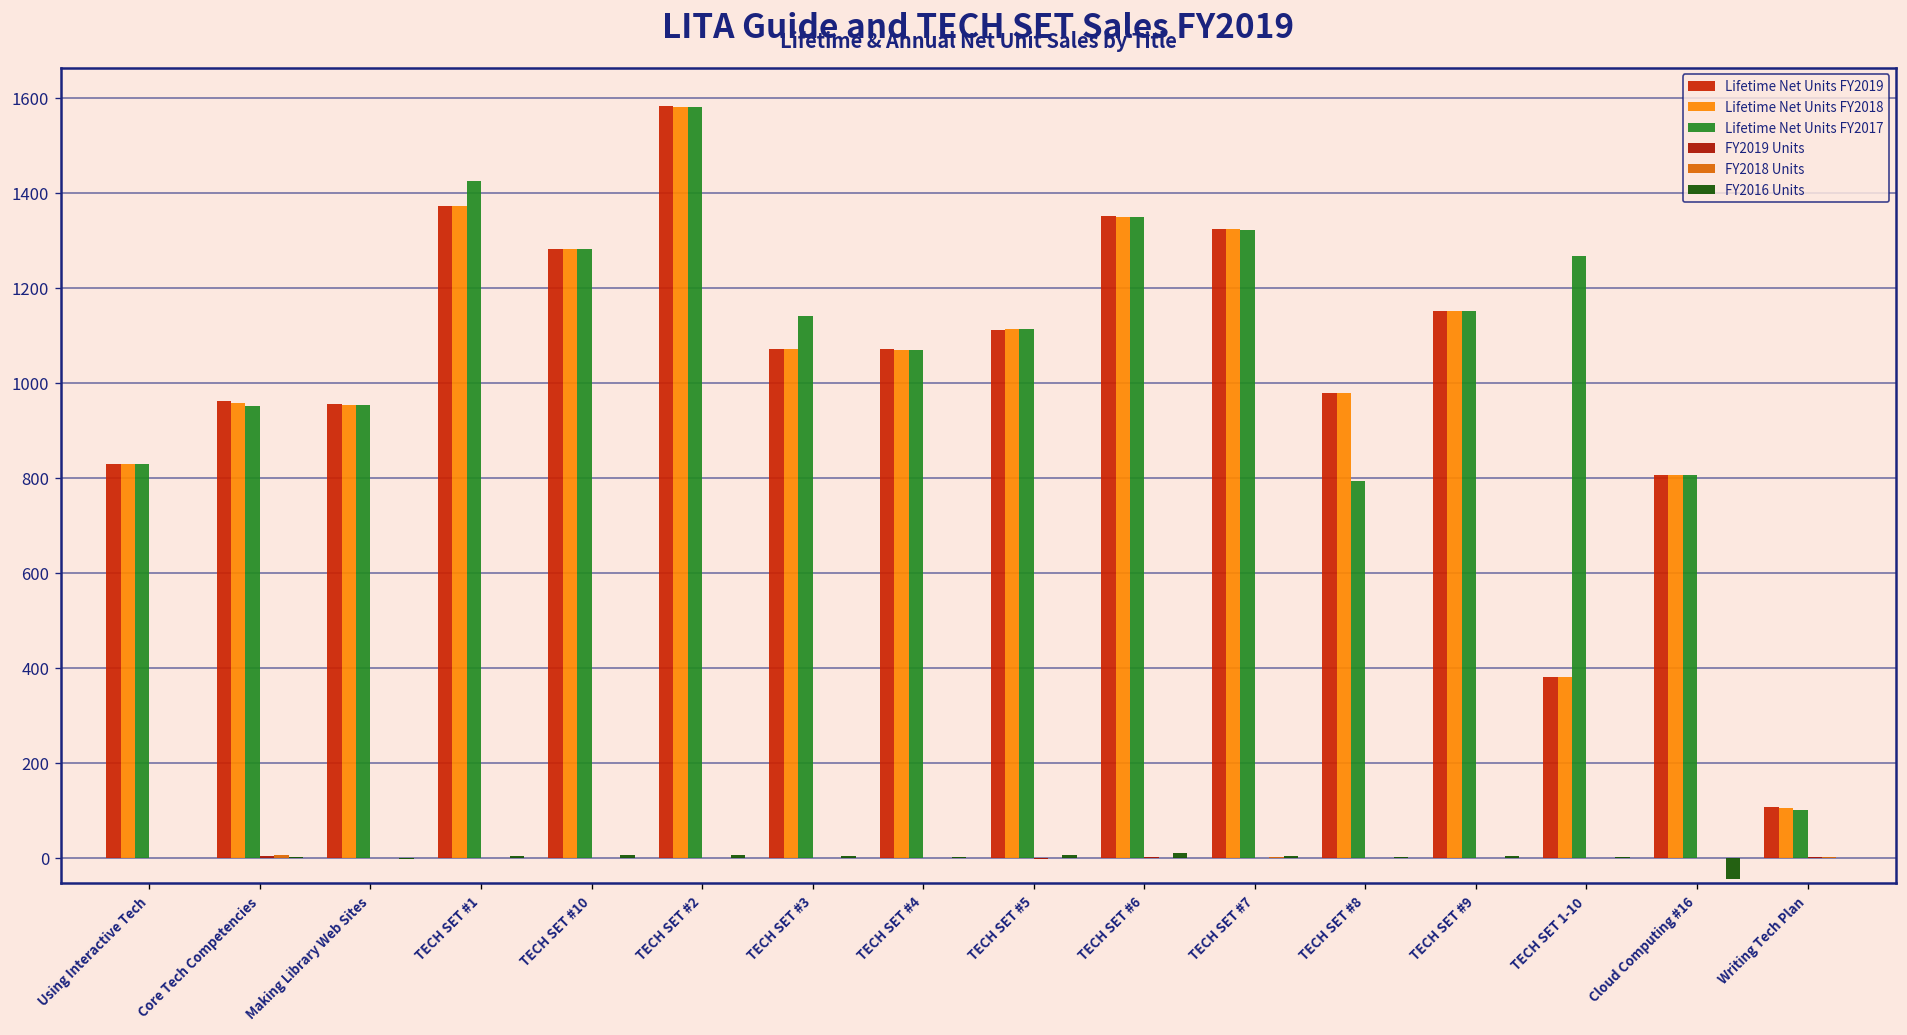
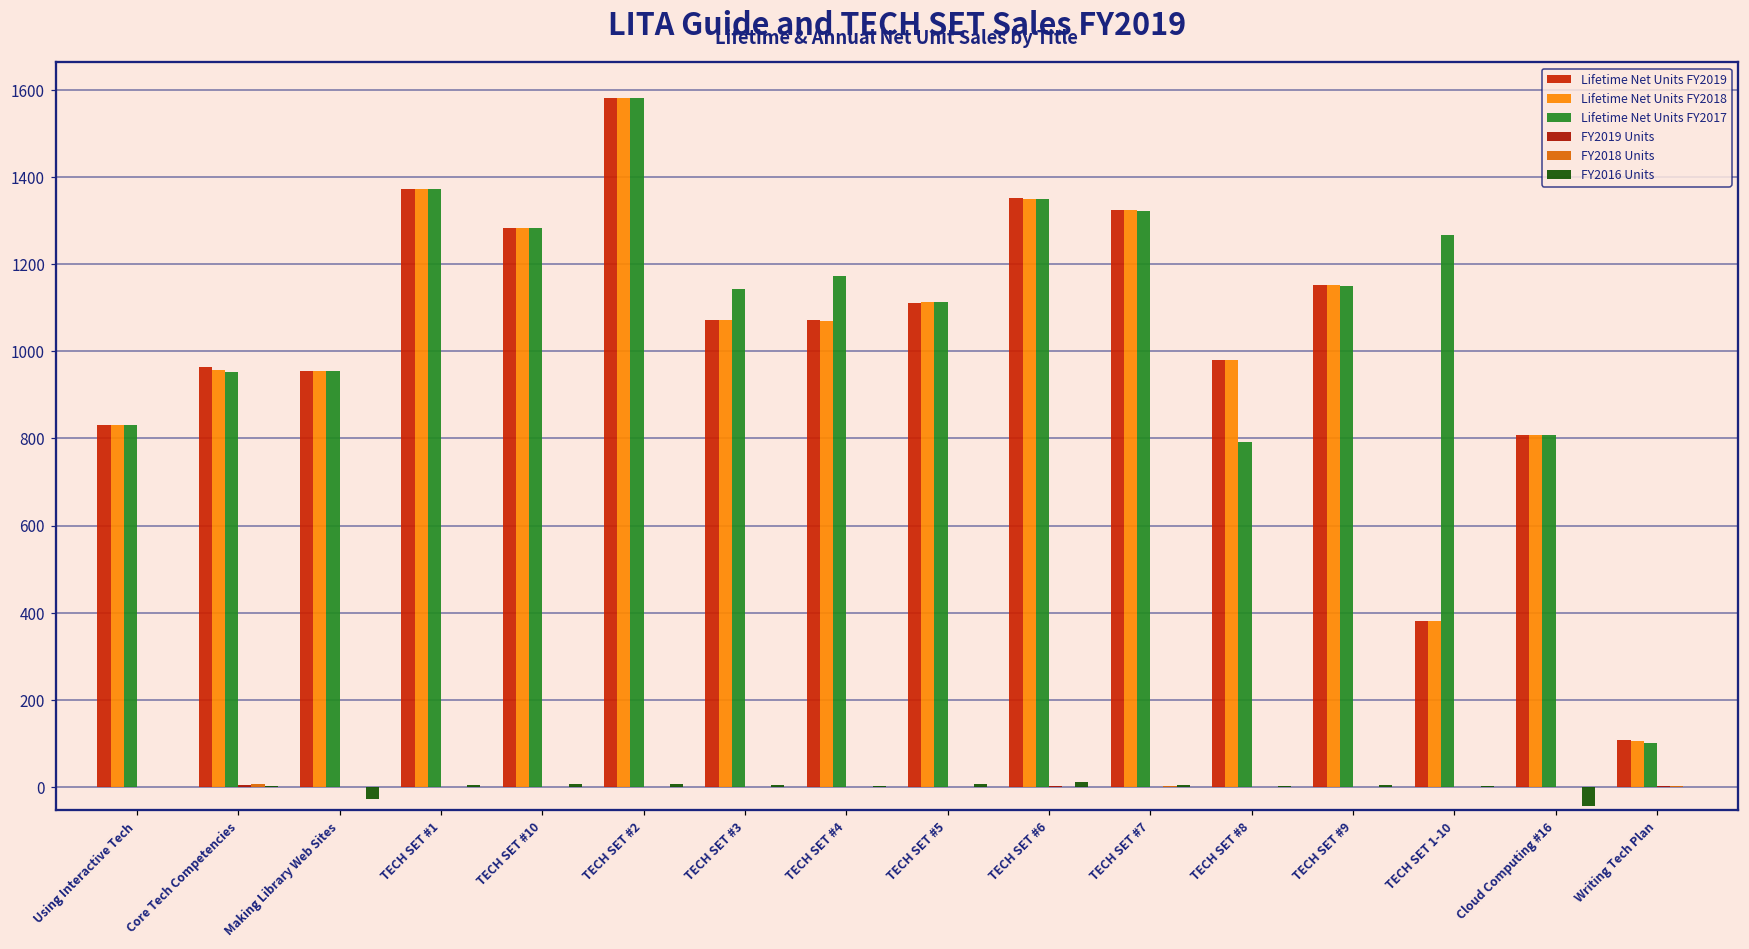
  {
    "Lifetime Net Units FY2017": {
      "Using Interactive Tech": 830,
      "Core Tech Competencies": 950,
      "Making Library Web Sites": 950,
-     "TECH SET #1": 1430,
+     "TECH SET #1": 1370,
      "TECH SET #10": 1280,
      "TECH SET #2": 1580,
      "TECH SET #3": 1140,
-     "TECH SET #4": 1070,
+     "TECH SET #4": 1170,
      "TECH SET #5": 1110,
      "TECH SET #6": 1350,
      "TECH SET #7": 1320,
      "TECH SET #8": 790,
      "TECH SET #9": 1150,
      "TECH SET 1-10": 1270,
      "Cloud Computing #16": 810,
      "Writing Tech Plan": 100
    },
    "FY2016 Units": {
      "Using Interactive Tech": 0,
-     "Making Library Web Sites": 0,
+     "Making Library Web Sites": -30,
      "TECH SET #2": 10,
      "TECH SET #6": 10,
      "Cloud Computing #16": -40
    }
  }
